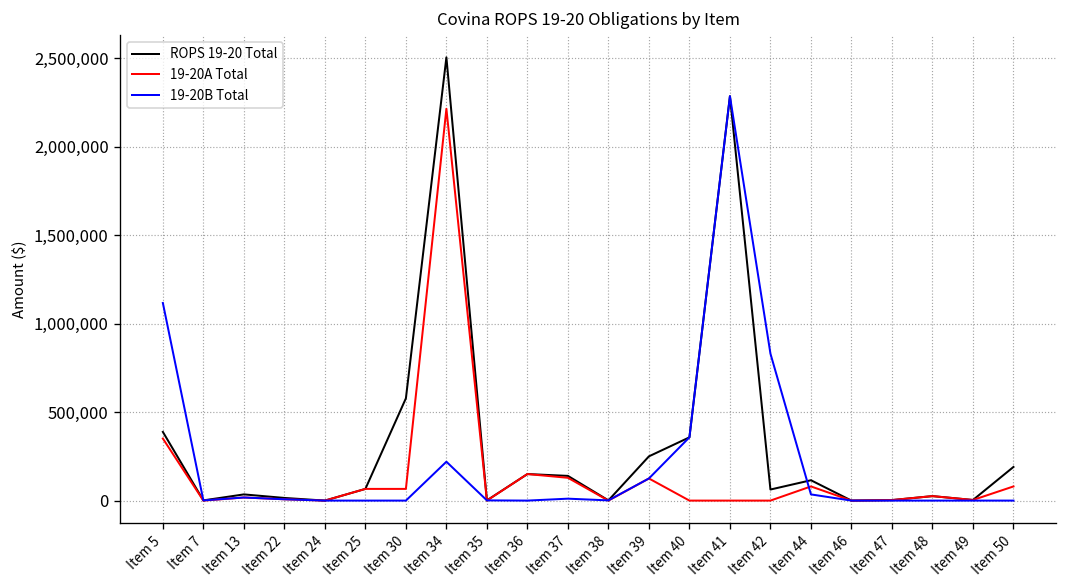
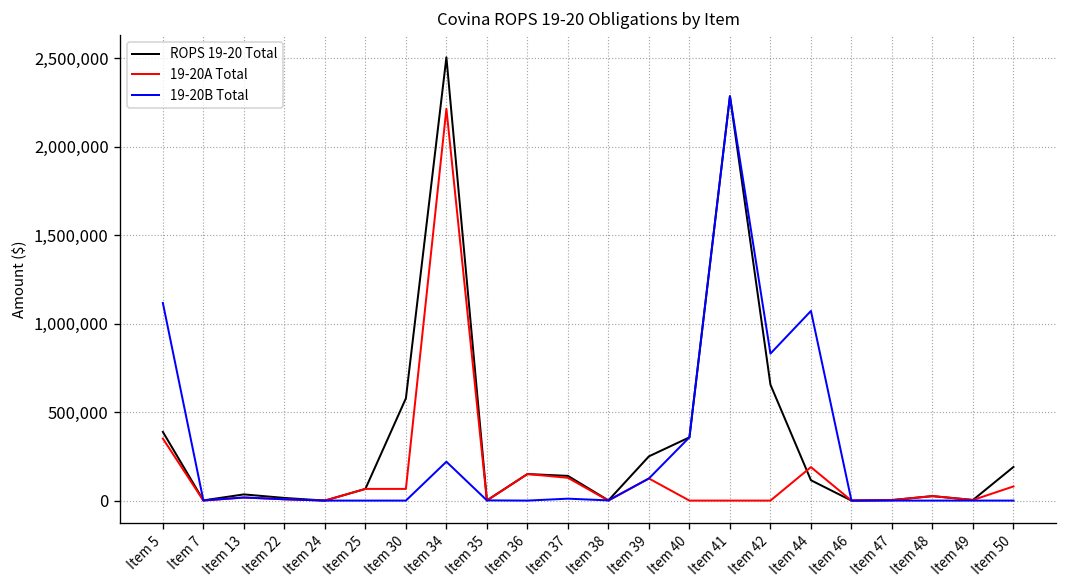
  {
    "ROPS 19-20 Total": {
      "Item 5": "390,000",
      "Item 13": "40,000",
      "Item 30": "580,000",
      "Item 34": "2,500,000",
      "Item 39": "250,000",
-     "Item 42": "60,000",
+     "Item 42": "660,000",
      "Item 44": "120,000",
      "Item 50": "190,000"
    },
    "19-20A Total": {
      "Item 5": "350,000",
      "Item 30": "70,000",
      "Item 34": "2,210,000",
      "Item 40": "0",
      "Item 41": "0",
      "Item 42": "0",
-     "Item 44": "80,000",
+     "Item 44": "190,000",
      "Item 50": "80,000"
    },
    "19-20B Total": {
      "Item 5": "1,120,000",
      "Item 25": "0",
      "Item 30": "0",
      "Item 34": "220,000",
      "Item 36": "0",
      "Item 37": "10,000",
      "Item 42": "830,000",
-     "Item 44": "40,000",
+     "Item 44": "1,070,000",
      "Item 48": "0",
      "Item 50": "0"
    }
  }
